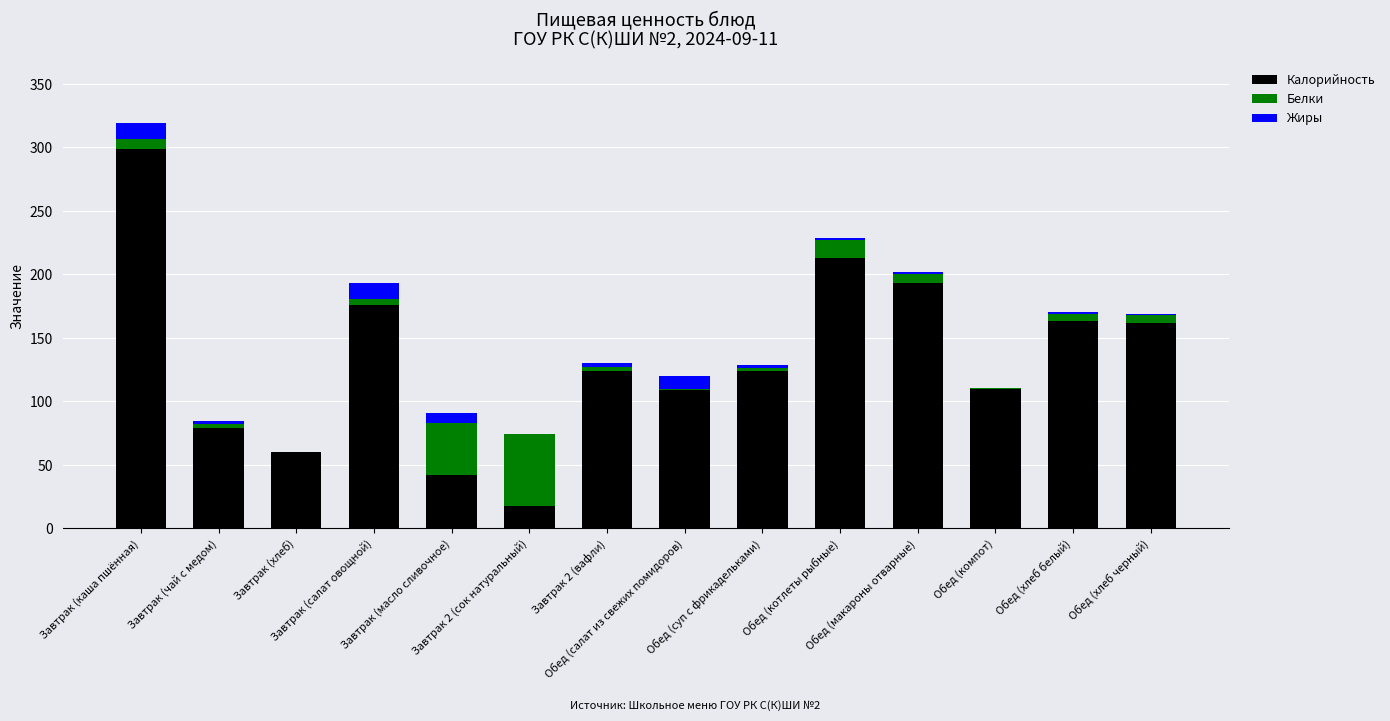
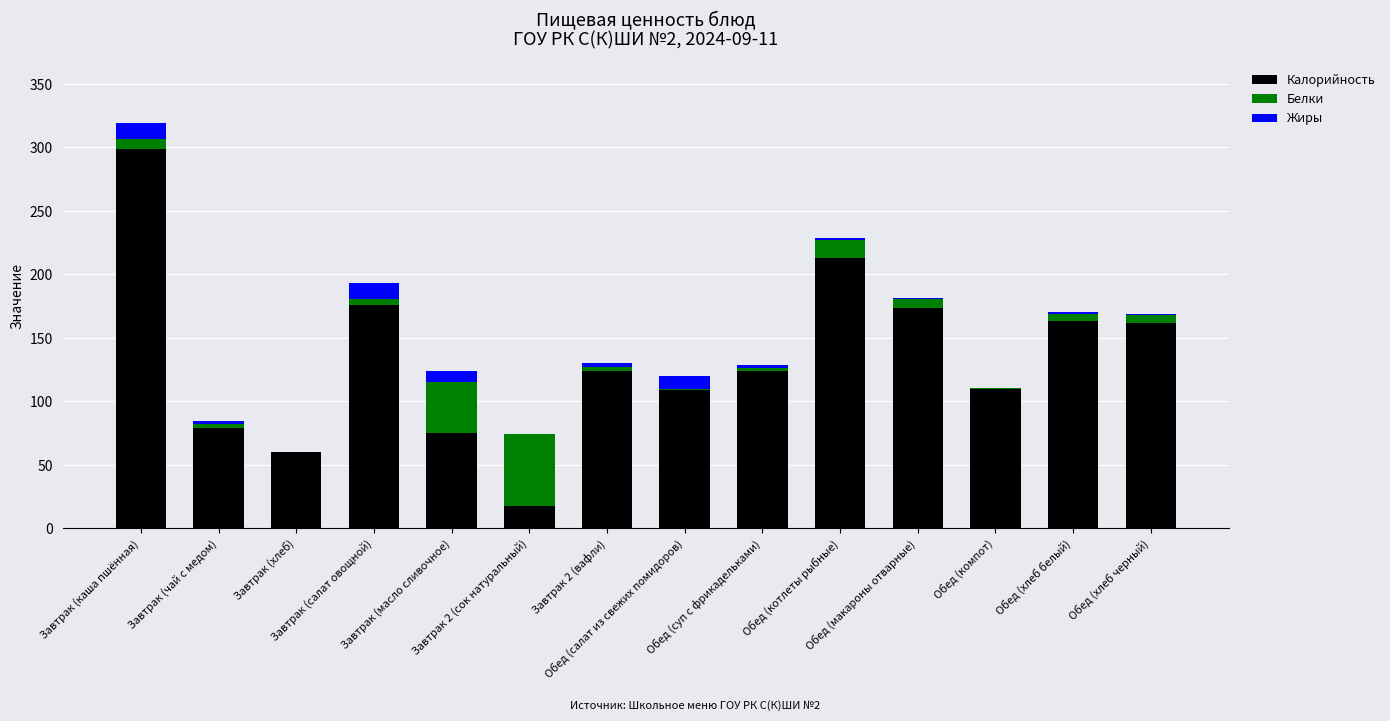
  {
    "Калорийность": {
      "Завтрак (каша пшённая)": 299,
      "Завтрак (чай с медом)": 79,
      "Завтрак (хлеб)": 60,
      "Завтрак (салат овощной)": 176,
-     "Завтрак (масло сливочное)": 42,
+     "Завтрак (масло сливочное)": 75,
      "Завтрак 2 (сок натуральный)": 18,
      "Завтрак 2 (вафли)": 124,
      "Обед (салат из свежих помидоров)": 109,
      "Обед (суп с фрикадельками)": 124,
      "Обед (котлеты рыбные)": 213,
-     "Обед (макароны отварные)": 193,
+     "Обед (макароны отварные)": 173,
      "Обед (компот)": 110,
      "Обед (хлеб белый)": 163,
      "Обед (хлеб черный)": 162
    },
    "Белки": {
      "Завтрак (каша пшённая)": 8,
      "Завтрак (чай с медом)": 3,
      "Завтрак (салат овощной)": 5,
      "Завтрак (масло сливочное)": 41,
      "Завтрак 2 (сок натуральный)": 56,
      "Завтрак 2 (вафли)": 3,
      "Обед (суп с фрикадельками)": 2,
      "Обед (котлеты рыбные)": 14,
      "Обед (макароны отварные)": 8,
      "Обед (хлеб белый)": 6,
      "Обед (хлеб черный)": 6
    },
    "Жиры": {
      "Завтрак (каша пшённая)": 12,
      "Завтрак (чай с медом)": 3,
      "Завтрак (хлеб)": 0,
      "Завтрак (салат овощной)": 12,
      "Завтрак (масло сливочное)": 8,
      "Завтрак 2 (вафли)": 3,
      "Обед (салат из свежих помидоров)": 10,
      "Обед (суп с фрикадельками)": 3,
      "Обед (котлеты рыбные)": 2,
      "Обед (компот)": 0
    }
  }
